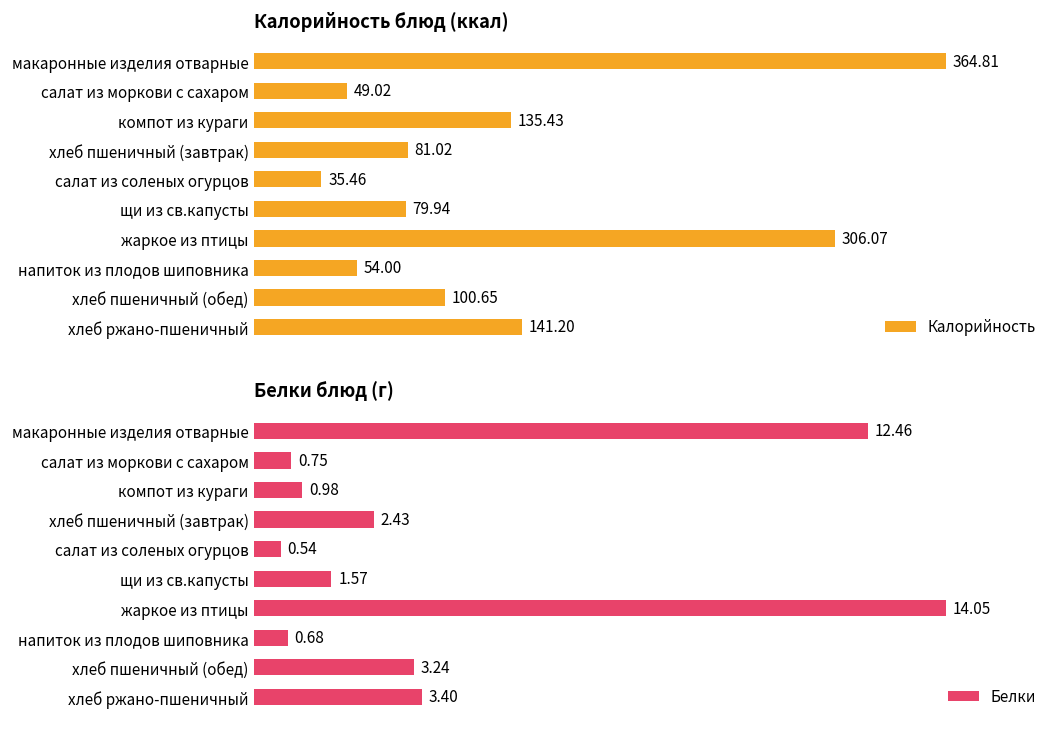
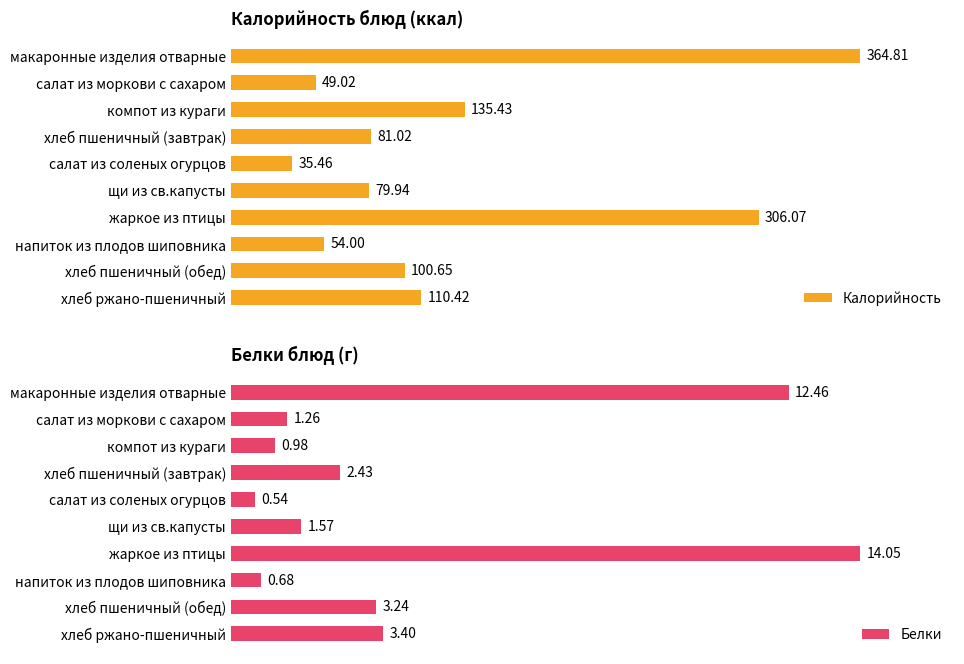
  {
    "Калорийность блюд (ккал)": {
      "макаронные изделия отварные": 364.81,
      "салат из моркови с сахаром": 49.02,
      "компот из кураги": 135.43,
      "хлеб пшеничный (завтрак)": 81.02,
      "салат из соленых огурцов": 35.46,
      "щи из св.капусты": 79.94,
      "жаркое из птицы": 306.07,
      "напиток из плодов шиповника": 54.00,
      "хлеб пшеничный (обед)": 100.65,
-     "хлеб ржано-пшеничный": 141.20
+     "хлеб ржано-пшеничный": 110.42
    },
    "Белки блюд (г)": {
      "макаронные изделия отварные": 12.46,
-     "салат из моркови с сахаром": 0.75,
+     "салат из моркови с сахаром": 1.26,
      "компот из кураги": 0.98,
      "хлеб пшеничный (завтрак)": 2.43,
      "салат из соленых огурцов": 0.54,
      "щи из св.капусты": 1.57,
      "жаркое из птицы": 14.05,
      "напиток из плодов шиповника": 0.68,
      "хлеб пшеничный (обед)": 3.24,
      "хлеб ржано-пшеничный": 3.40
    }
  }
